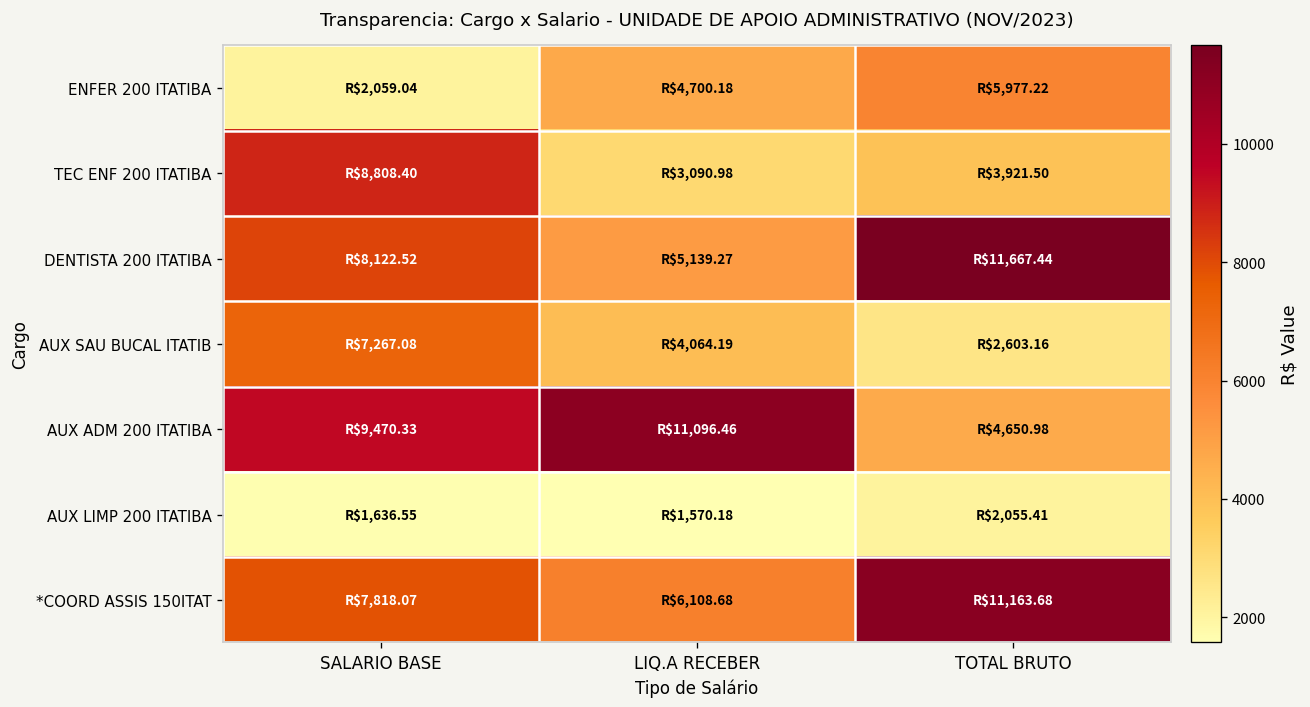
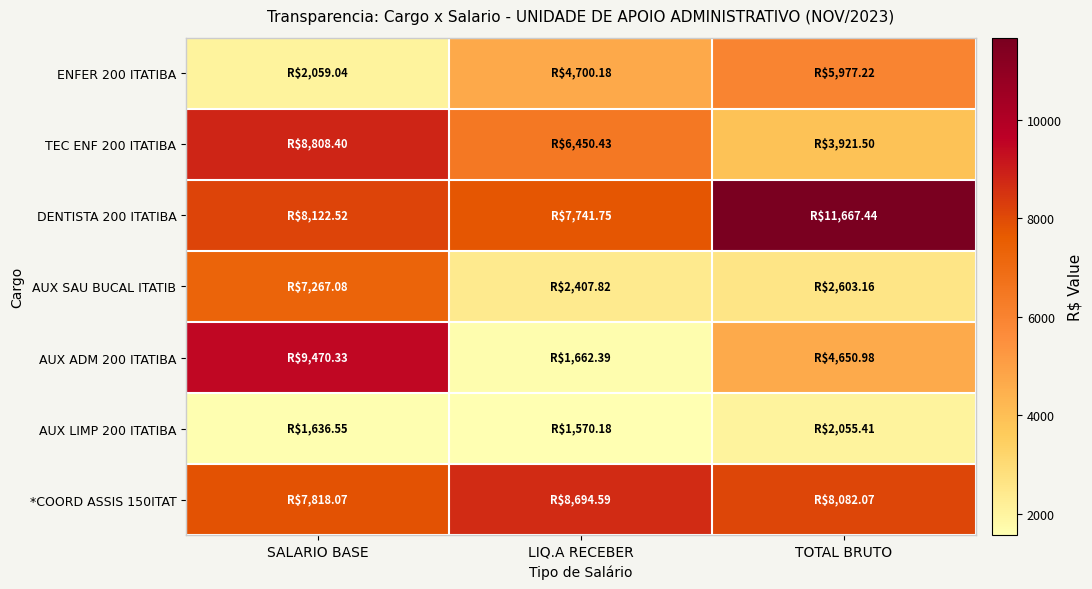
  {
    "ENFER 200 ITATIBA": {
      "SALARIO BASE": "$2,059.04",
      "LIQ.A RECEBER": "$4,700.18",
      "TOTAL BRUTO": "$5,977.22"
    },
    "TEC ENF 200 ITATIBA": {
      "SALARIO BASE": "$8,808.40",
-     "LIQ.A RECEBER": "$3,090.98",
+     "LIQ.A RECEBER": "$6,450.43",
      "TOTAL BRUTO": "$3,921.50"
    },
    "DENTISTA 200 ITATIBA": {
      "SALARIO BASE": "$8,122.52",
-     "LIQ.A RECEBER": "$5,139.27",
+     "LIQ.A RECEBER": "$7,741.75",
      "TOTAL BRUTO": "$11,667.44"
    },
    "AUX SAU BUCAL ITATIB": {
      "SALARIO BASE": "$7,267.08",
-     "LIQ.A RECEBER": "$4,064.19",
+     "LIQ.A RECEBER": "$2,407.82",
      "TOTAL BRUTO": "$2,603.16"
    },
    "AUX ADM 200 ITATIBA": {
      "SALARIO BASE": "$9,470.33",
-     "LIQ.A RECEBER": "$11,096.46",
+     "LIQ.A RECEBER": "$1,662.39",
      "TOTAL BRUTO": "$4,650.98"
    },
    "AUX LIMP 200 ITATIBA": {
      "SALARIO BASE": "$1,636.55",
      "LIQ.A RECEBER": "$1,570.18",
      "TOTAL BRUTO": "$2,055.41"
    },
    "*COORD ASSIS 150ITAT": {
      "SALARIO BASE": "$7,818.07",
-     "LIQ.A RECEBER": "$6,108.68",
-     "TOTAL BRUTO": "$11,163.68"
+     "LIQ.A RECEBER": "$8,694.59",
+     "TOTAL BRUTO": "$8,082.07"
    }
  }
